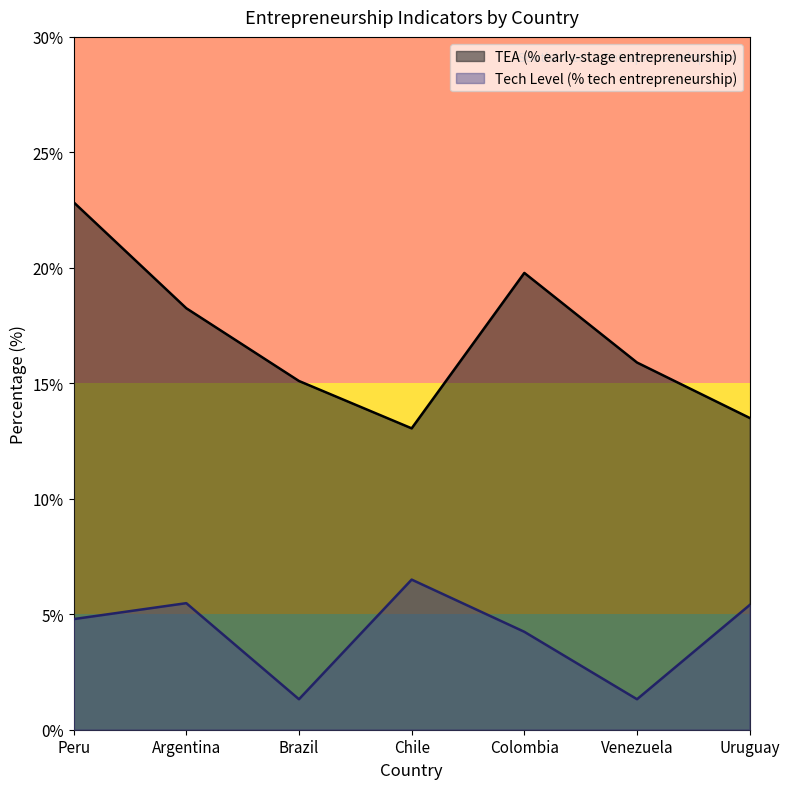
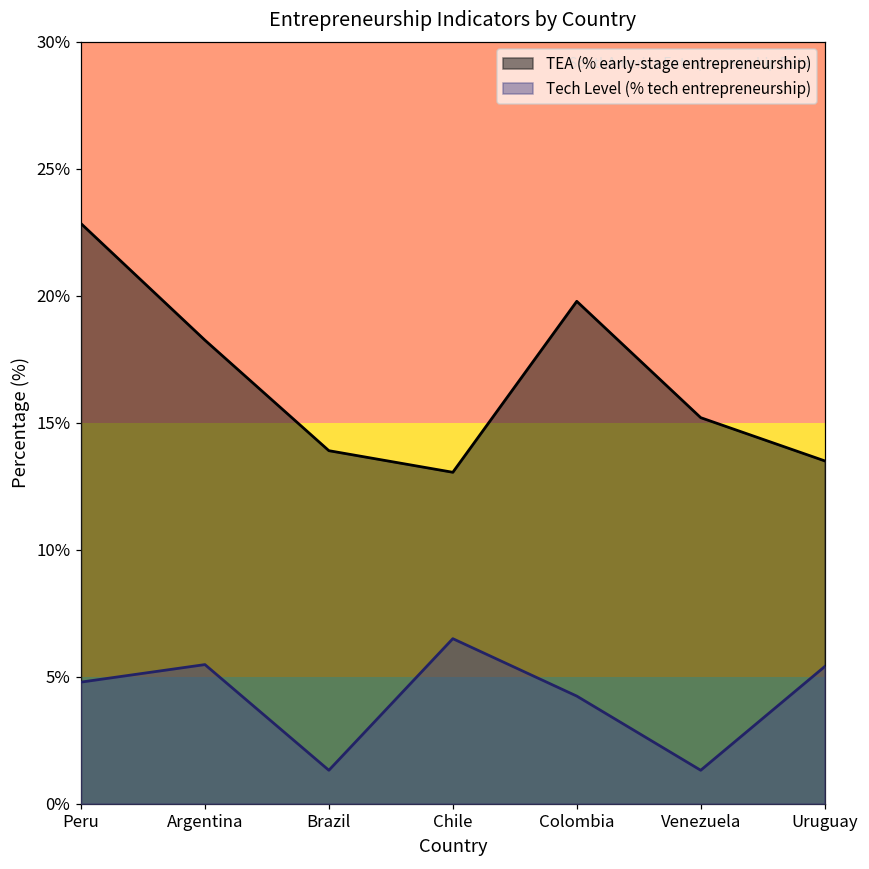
  {
    "TEA (% early-stage entrepreneurship)": {
      "Peru": "22.8%",
      "Argentina": "18.3%",
-     "Brazil": "15.1%",
+     "Brazil": "13.9%",
      "Chile": "13.1%",
      "Colombia": "19.8%",
-     "Venezuela": "15.9%",
+     "Venezuela": "15.2%",
      "Uruguay": "13.5%"
    },
    "Tech Level (% tech entrepreneurship)": {
      "Peru": "4.8%",
      "Argentina": "5.5%",
      "Brazil": "1.3%",
      "Chile": "6.5%",
      "Colombia": "4.2%",
      "Venezuela": "1.3%",
      "Uruguay": "5.4%"
    }
  }
